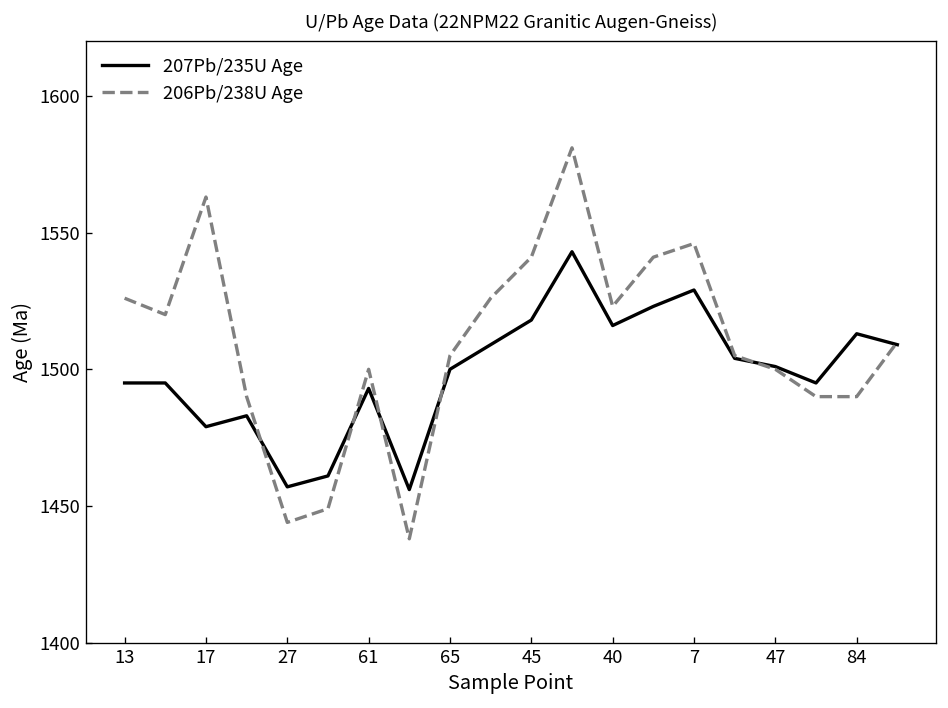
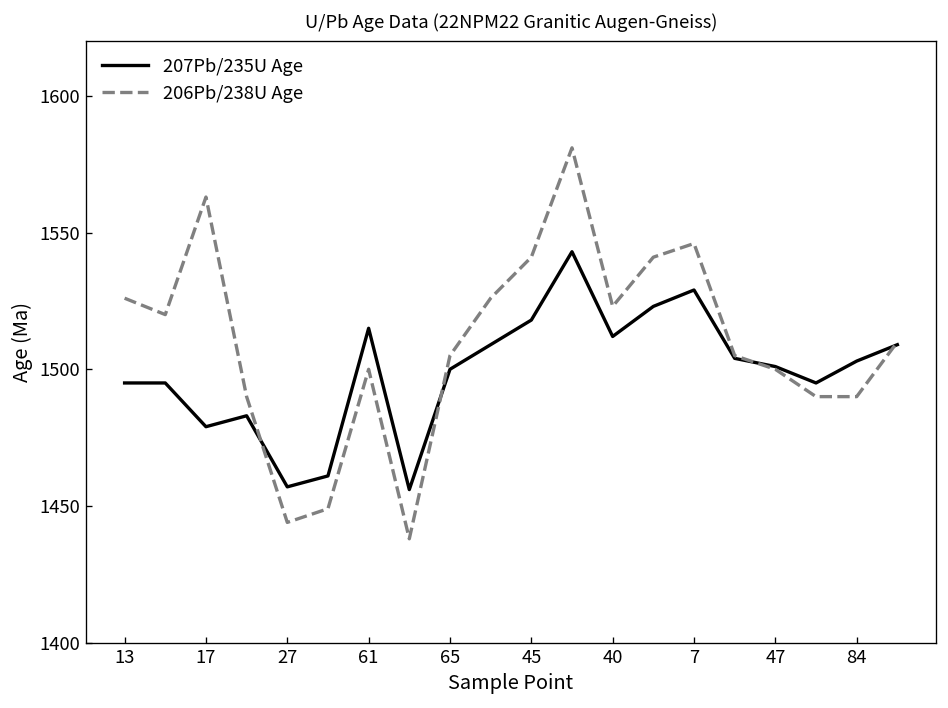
  {
    "207Pb/235U Age": {
      "13": 1495,
      "17": 1479,
      "27": 1457,
-     "61": 1493,
+     "61": 1515,
      "65": 1500,
      "45": 1518,
-     "40": 1516,
+     "40": 1512,
      "7": 1529,
-     "84": 1513
+     "84": 1503
    },
    "206Pb/238U Age": {
      "13": 1526,
      "17": 1563,
      "27": 1444,
      "61": 1500,
      "65": 1505,
      "45": 1541,
      "40": 1523,
      "7": 1546,
      "84": 1490
    }
  }
